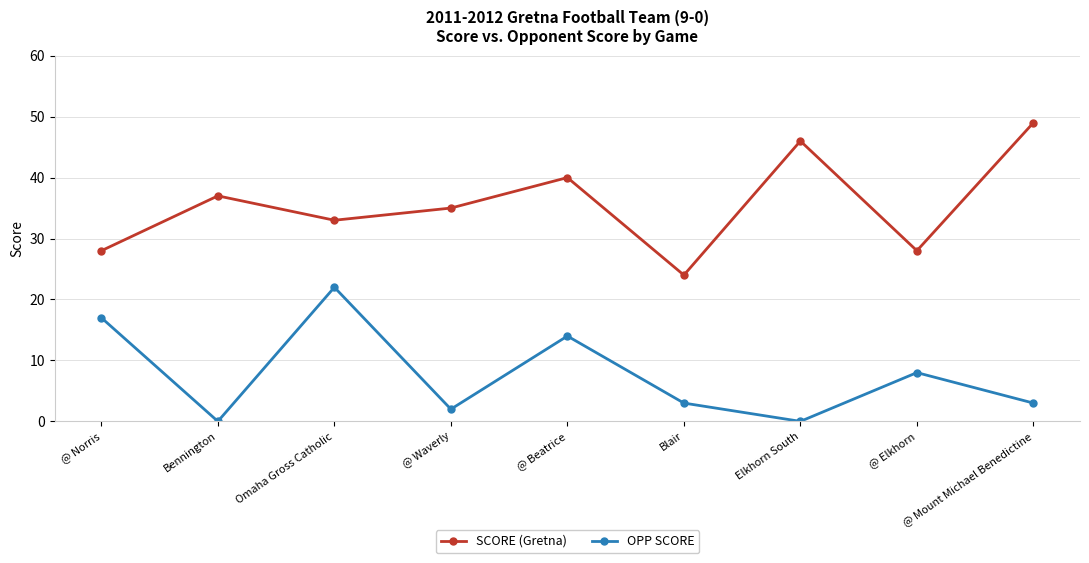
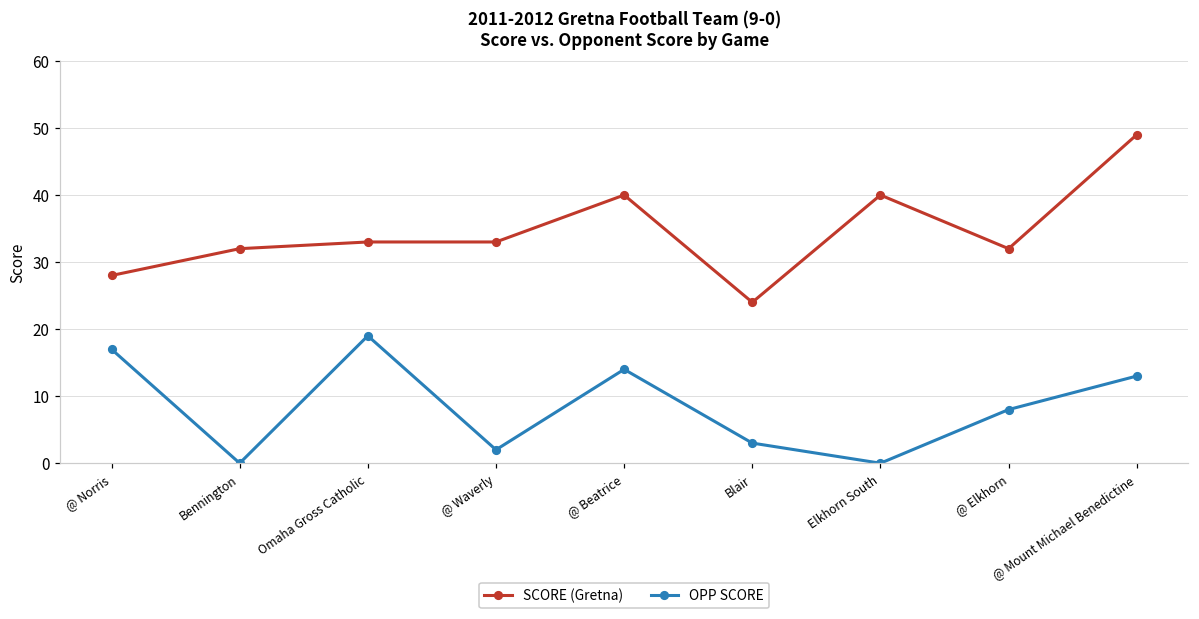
  {
    "SCORE (Gretna)": {
      "@ Norris": 28,
-     "Bennington": 37,
+     "Bennington": 32,
      "Omaha Gross Catholic": 33,
-     "@ Waverly": 35,
+     "@ Waverly": 33,
      "@ Beatrice": 40,
      "Blair": 24,
-     "Elkhorn South": 46,
-     "@ Elkhorn": 28,
+     "Elkhorn South": 40,
+     "@ Elkhorn": 32,
      "@ Mount Michael Benedictine": 49
    },
    "OPP SCORE": {
      "@ Norris": 17,
      "Bennington": 0,
-     "Omaha Gross Catholic": 22,
+     "Omaha Gross Catholic": 19,
      "@ Waverly": 2,
      "@ Beatrice": 14,
      "Blair": 3,
      "Elkhorn South": 0,
      "@ Elkhorn": 8,
-     "@ Mount Michael Benedictine": 3
+     "@ Mount Michael Benedictine": 13
    }
  }
